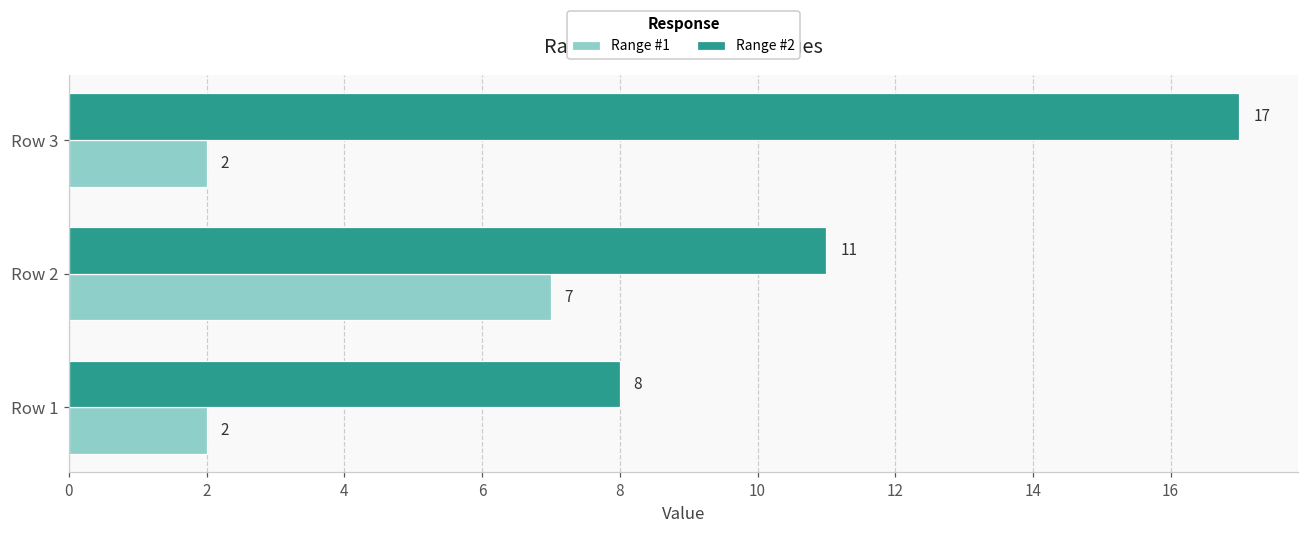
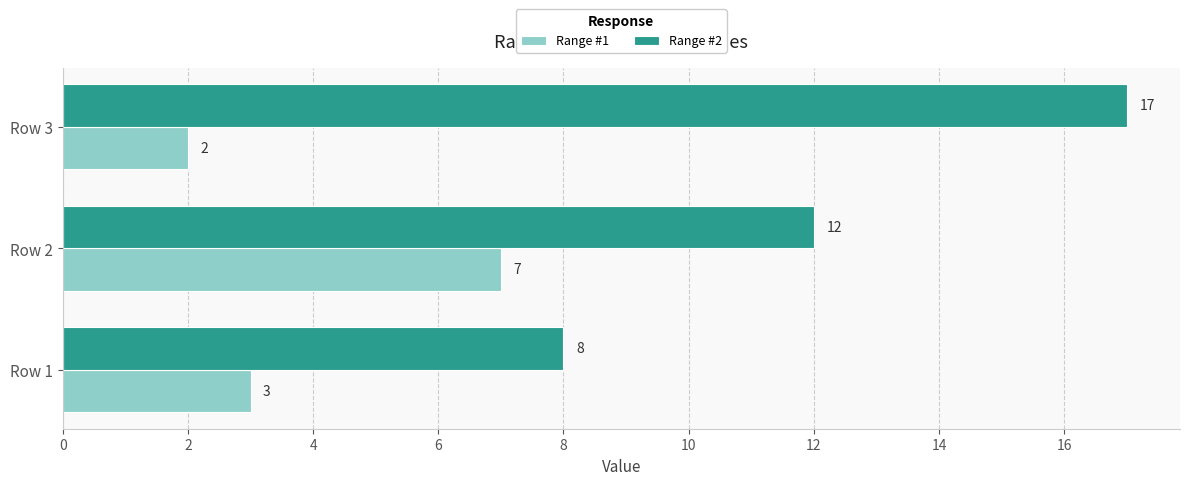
  {
    "Range #1": {
      "Row 3": 2,
      "Row 2": 7,
-     "Row 1": 2
+     "Row 1": 3
    },
    "Range #2": {
      "Row 3": 17,
-     "Row 2": 11,
+     "Row 2": 12,
      "Row 1": 8
    }
  }
